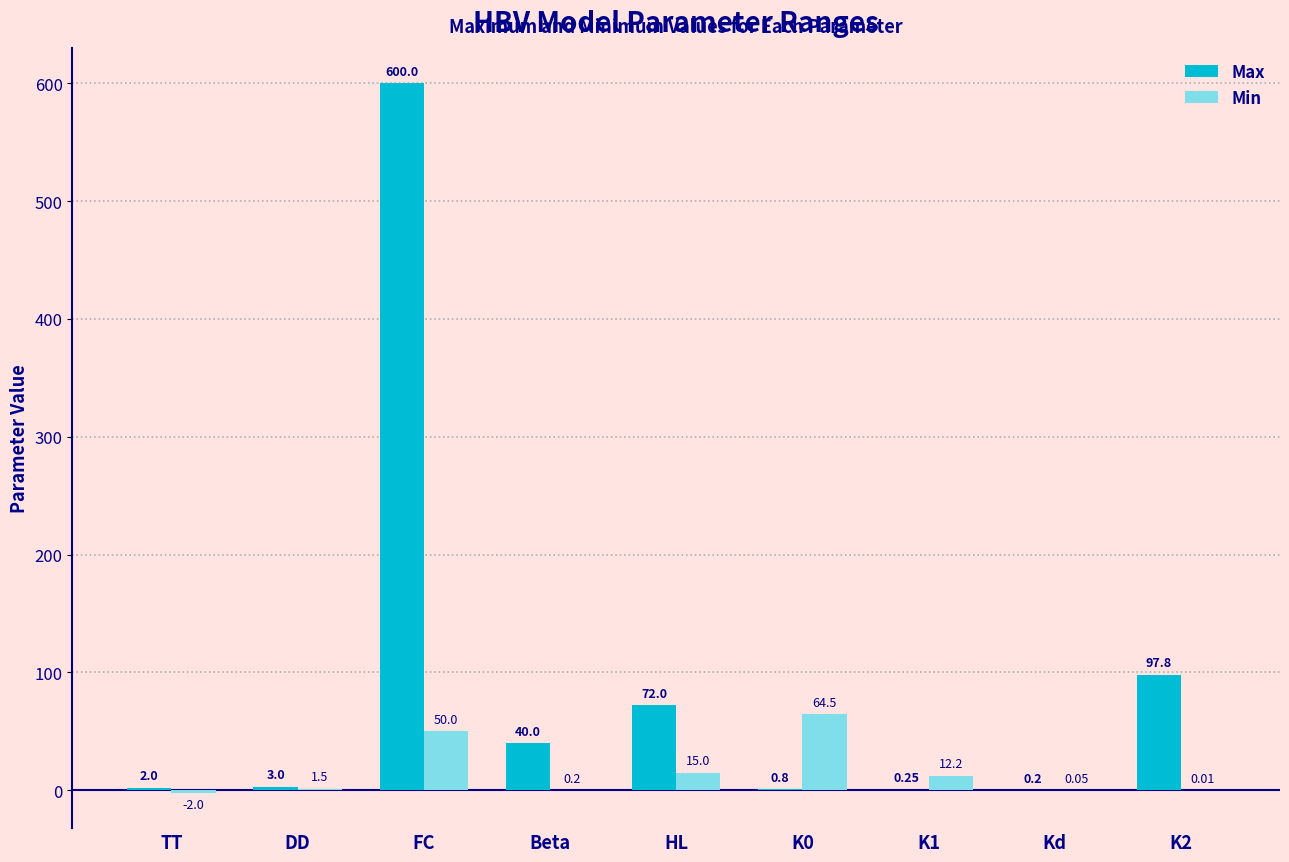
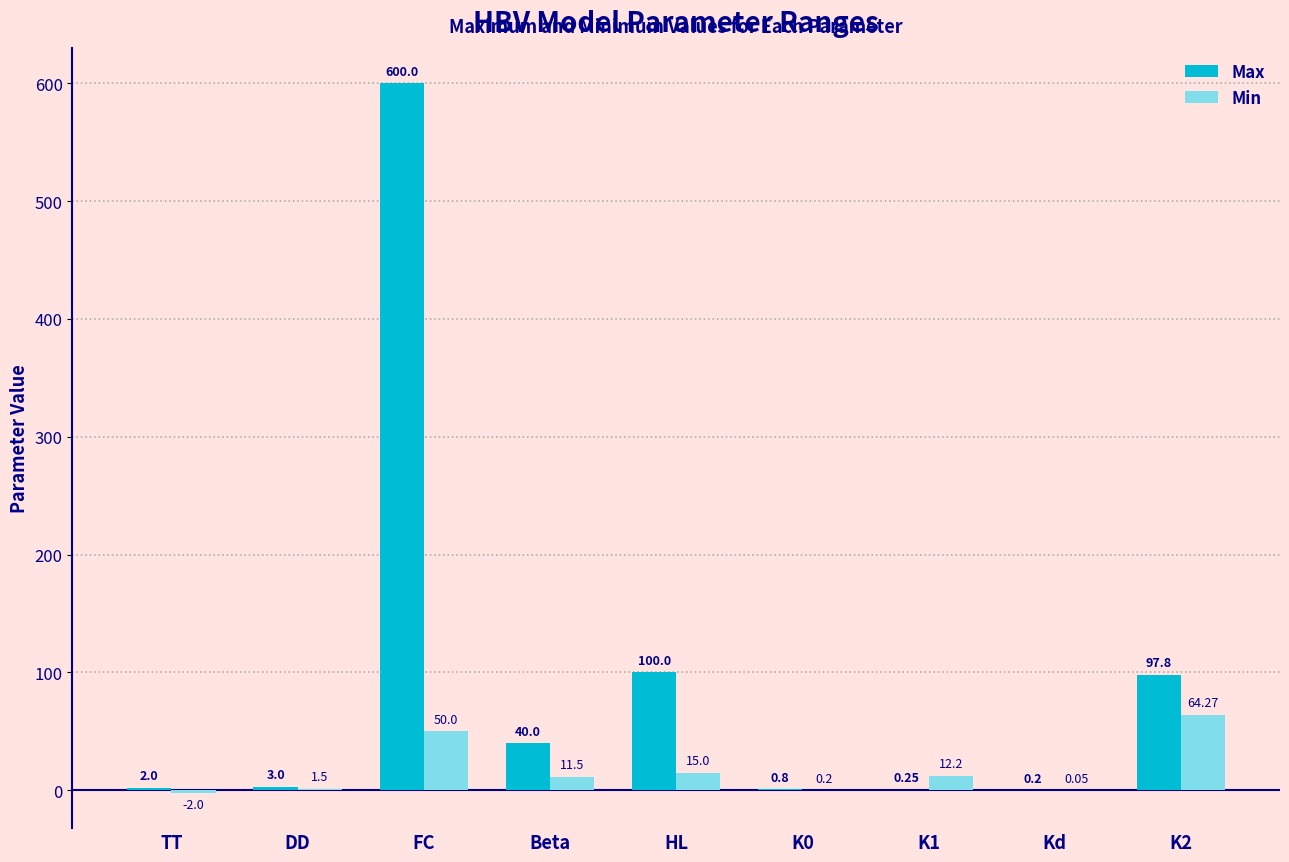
  {
    "Max": {
      "TT": 2.0,
      "DD": 3.0,
      "FC": 600.0,
      "Beta": 40.0,
-     "HL": 72.0,
+     "HL": 100.0,
      "K0": 0.8,
      "K1": 0.25,
      "Kd": 0.2,
      "K2": 97.8
    },
    "Min": {
      "TT": -2.0,
      "DD": 1.5,
      "FC": 50.0,
-     "Beta": 0.2,
+     "Beta": 11.5,
      "HL": 15.0,
-     "K0": 64.5,
+     "K0": 0.2,
      "K1": 12.2,
      "Kd": 0.05,
-     "K2": 0.01
+     "K2": 64.27
    }
  }
